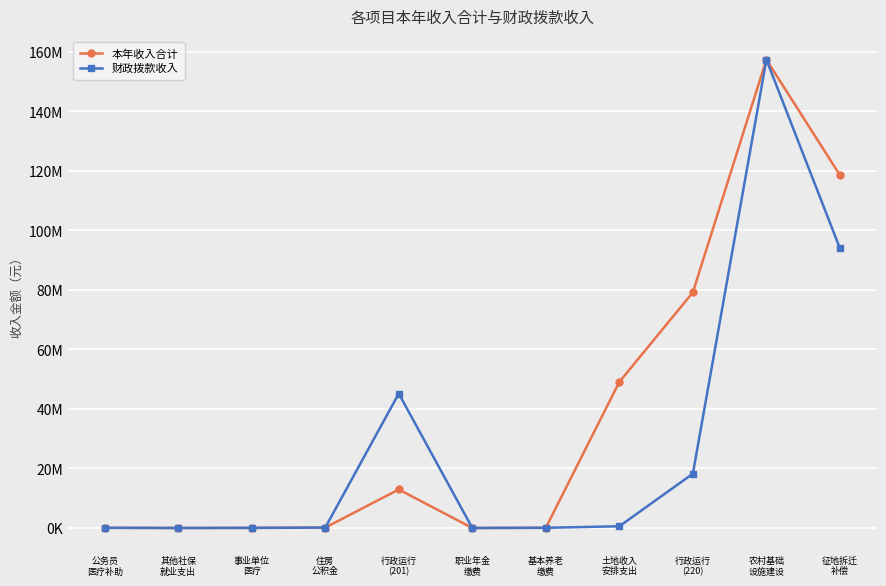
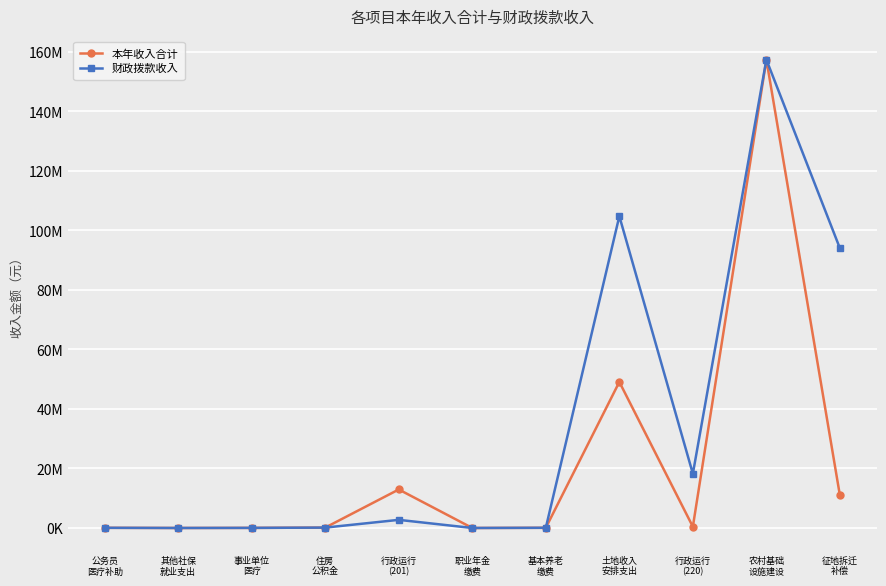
  {
    "本年收入合计": {
      "行政运行 (201)": 13000000,
      "土地收入 安排支出": 49000000,
-     "行政运行 (220)": 79000000,
-     "征地拆迁 补偿": 119000000
+     "行政运行 (220)": 0,
+     "征地拆迁 补偿": 11000000
    },
    "财政拨款收入": {
-     "行政运行 (201)": 45000000,
-     "土地收入 安排支出": 1000000,
+     "行政运行 (201)": 3000000,
+     "土地收入 安排支出": 105000000,
      "行政运行 (220)": 18000000,
      "征地拆迁 补偿": 94000000
    }
  }
